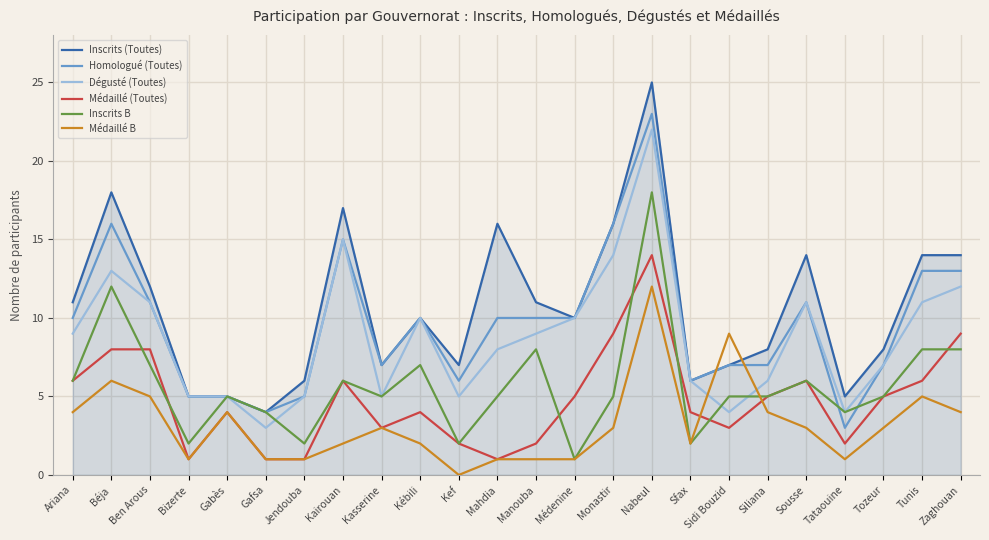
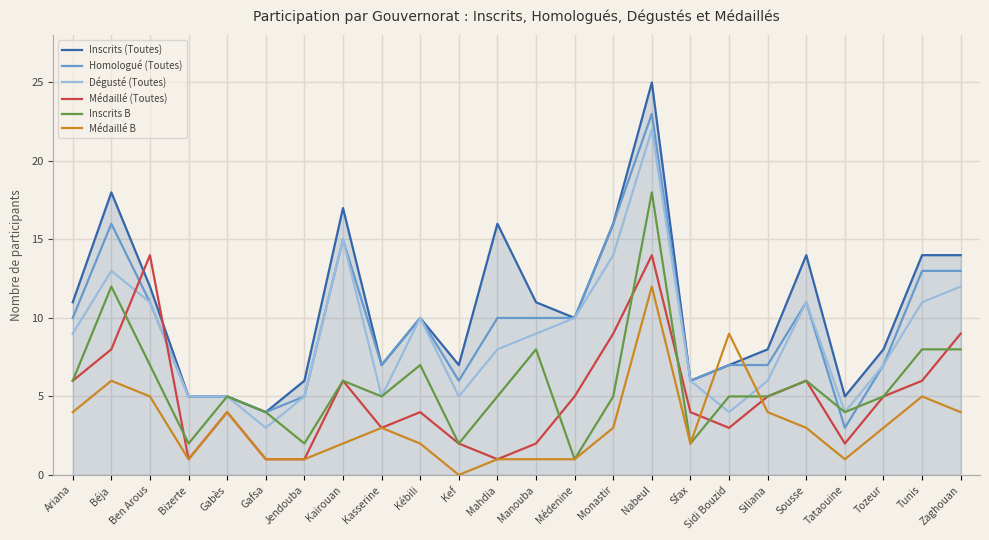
  {
    "Inscrits (Toutes)": {
      "Ariana": 11,
      "Béja": 18,
      "Ben Arous": 12,
      "Jendouba": 6,
      "Kairouan": 17,
      "Kef": 7,
      "Mahdia": 16,
      "Manouba": 11,
      "Nabeul": 25,
      "Siliana": 8,
      "Sousse": 14,
      "Tataouine": 5,
      "Tozeur": 8,
      "Tunis": 14,
      "Zaghouan": 14
    },
    "Homologué (Toutes)": {
      "Ariana": 10,
      "Béja": 16,
      "Kef": 6,
      "Mahdia": 10,
      "Manouba": 10,
      "Nabeul": 23,
      "Siliana": 7,
      "Tataouine": 3,
      "Tunis": 13,
      "Zaghouan": 13
    },
    "Dégusté (Toutes)": {
      "Ariana": 9,
      "Béja": 13,
      "Gafsa": 3,
      "Kef": 5,
      "Mahdia": 8,
      "Manouba": 9,
      "Monastir": 14,
      "Nabeul": 22,
      "Sidi Bouzid": 4,
      "Siliana": 6,
      "Tunis": 11,
      "Zaghouan": 12
    },
    "Médaillé (Toutes)": {
      "Béja": 8,
-     "Ben Arous": 8,
+     "Ben Arous": 14,
      "Kébili": 4,
      "Manouba": 2,
      "Médenine": 5,
      "Monastir": 9,
      "Nabeul": 14,
      "Sfax": 4,
      "Sidi Bouzid": 3,
      "Tataouine": 2,
      "Tunis": 6,
      "Zaghouan": 9
    },
    "Inscrits B": {
      "Béja": 12,
      "Ben Arous": 7,
      "Bizerte": 2,
      "Jendouba": 2,
      "Kébili": 7,
      "Mahdia": 5,
      "Manouba": 8,
      "Monastir": 5,
      "Nabeul": 18,
      "Sidi Bouzid": 5,
      "Tunis": 8,
      "Zaghouan": 8
    },
    "Médaillé B": {
      "Ariana": 4,
      "Béja": 6,
      "Ben Arous": 5,
      "Kairouan": 2,
      "Kébili": 2,
      "Kef": 0,
      "Manouba": 1,
      "Monastir": 3,
      "Nabeul": 12,
      "Sidi Bouzid": 9,
      "Siliana": 4,
      "Sousse": 3,
      "Tataouine": 1,
      "Tozeur": 3,
      "Tunis": 5,
      "Zaghouan": 4
    }
  }
